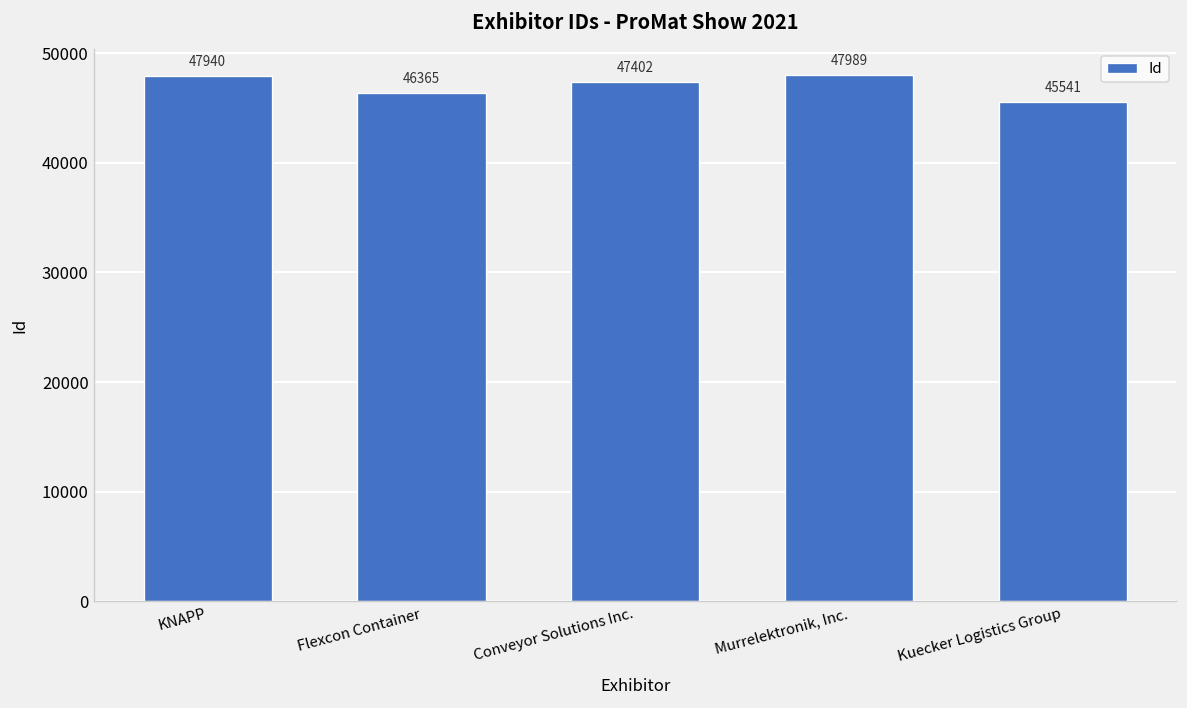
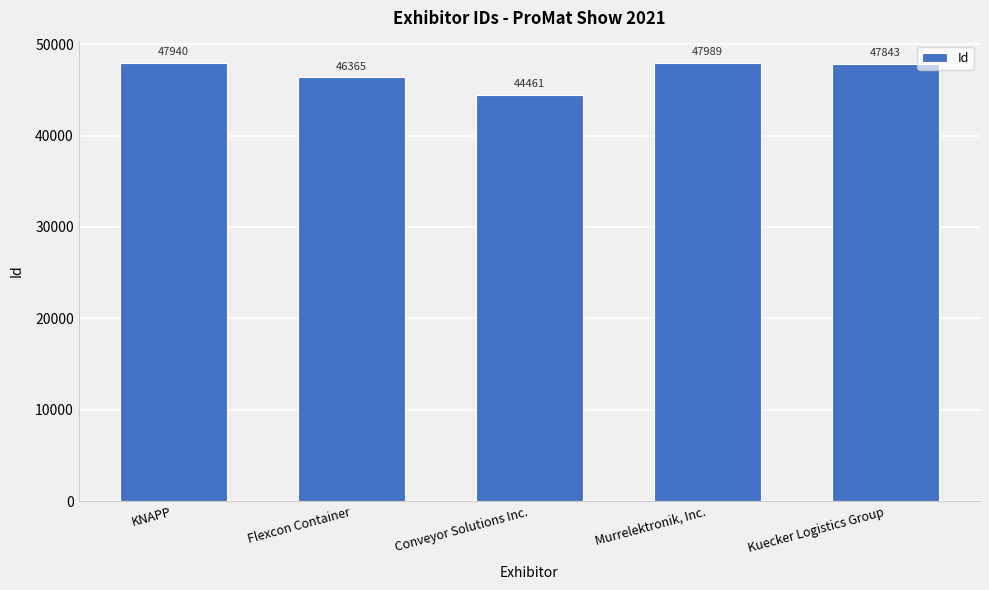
  {
    "KNAPP": 47940,
    "Flexcon Container": 46365,
-   "Conveyor Solutions Inc.": 47402,
+   "Conveyor Solutions Inc.": 44461,
    "Murrelektronik, Inc.": 47989,
-   "Kuecker Logistics Group": 45541
+   "Kuecker Logistics Group": 47843
  }
